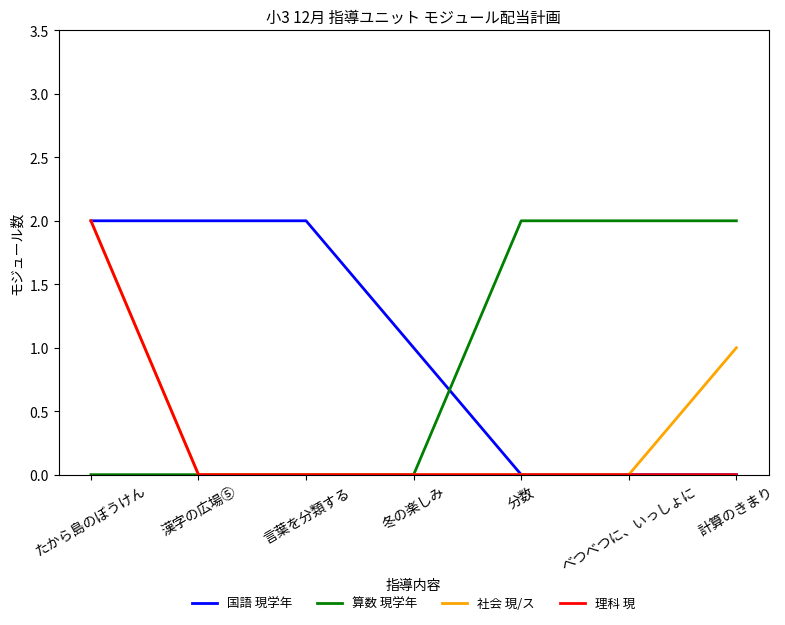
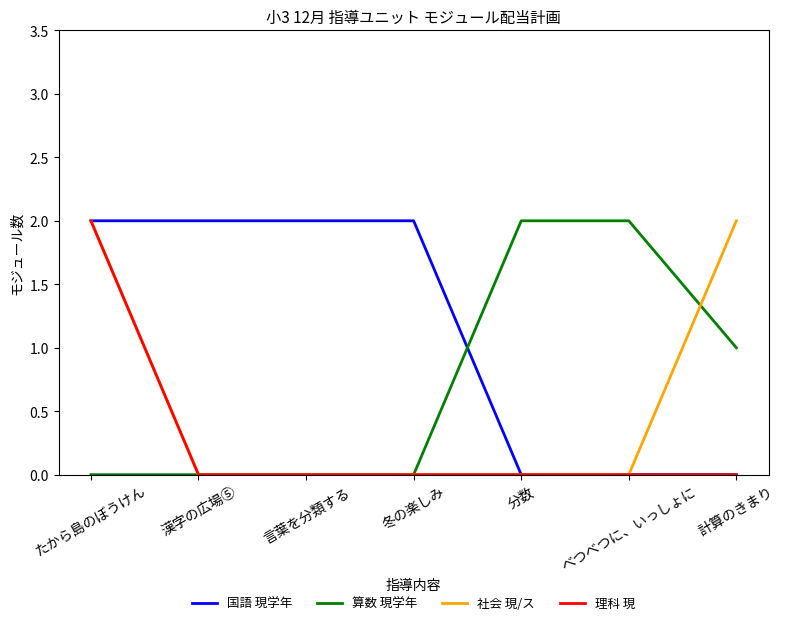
  {
    "国語 現学年": {
      "漢字の広場⑤": 2,
      "言葉を分類する": 2,
-     "冬の楽しみ": 1
+     "冬の楽しみ": 2
    },
    "算数 現学年": {
      "たから島のぼうけん": 0,
      "分数": 2,
      "べつべつに、いっしょに": 2,
-     "計算のきまり": 2
+     "計算のきまり": 1
    },
    "社会 現/ス": {
-     "計算のきまり": 1
+     "計算のきまり": 2
    }
  }
